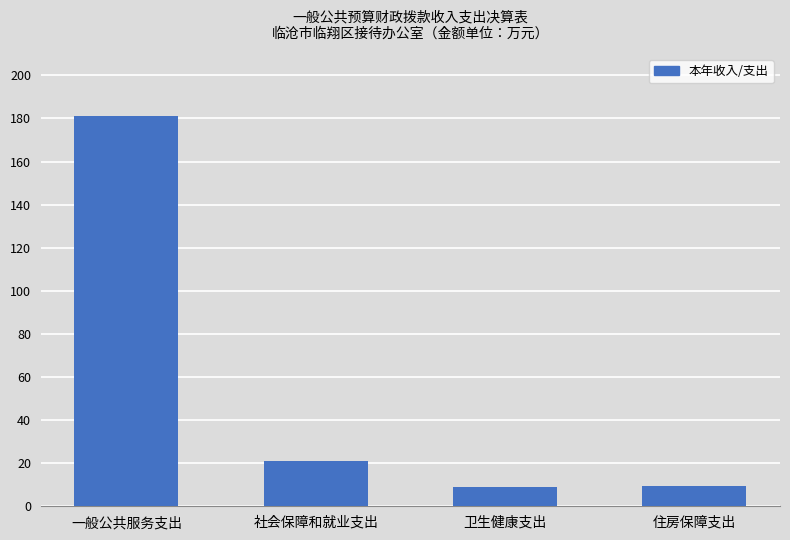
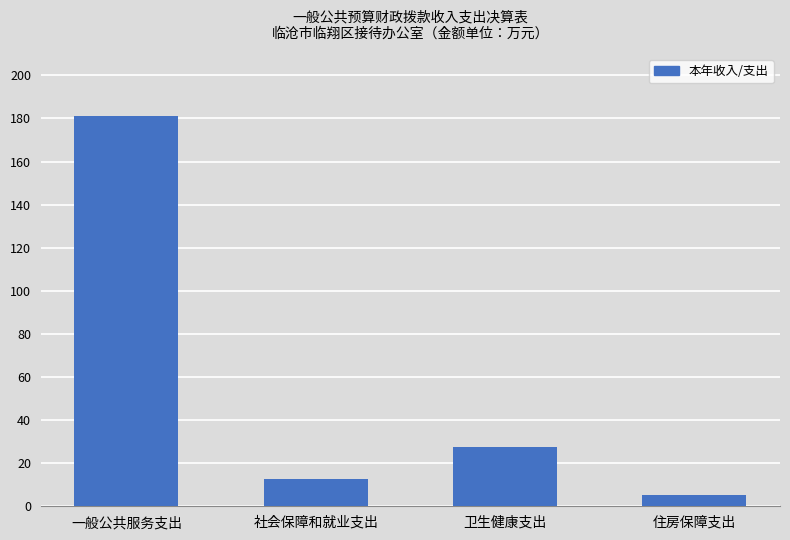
  {
    "一般公共服务支出": 181,
-   "社会保障和就业支出": 21,
-   "卫生健康支出": 9,
-   "住房保障支出": 9
+   "社会保障和就业支出": 13,
+   "卫生健康支出": 27,
+   "住房保障支出": 5
  }
